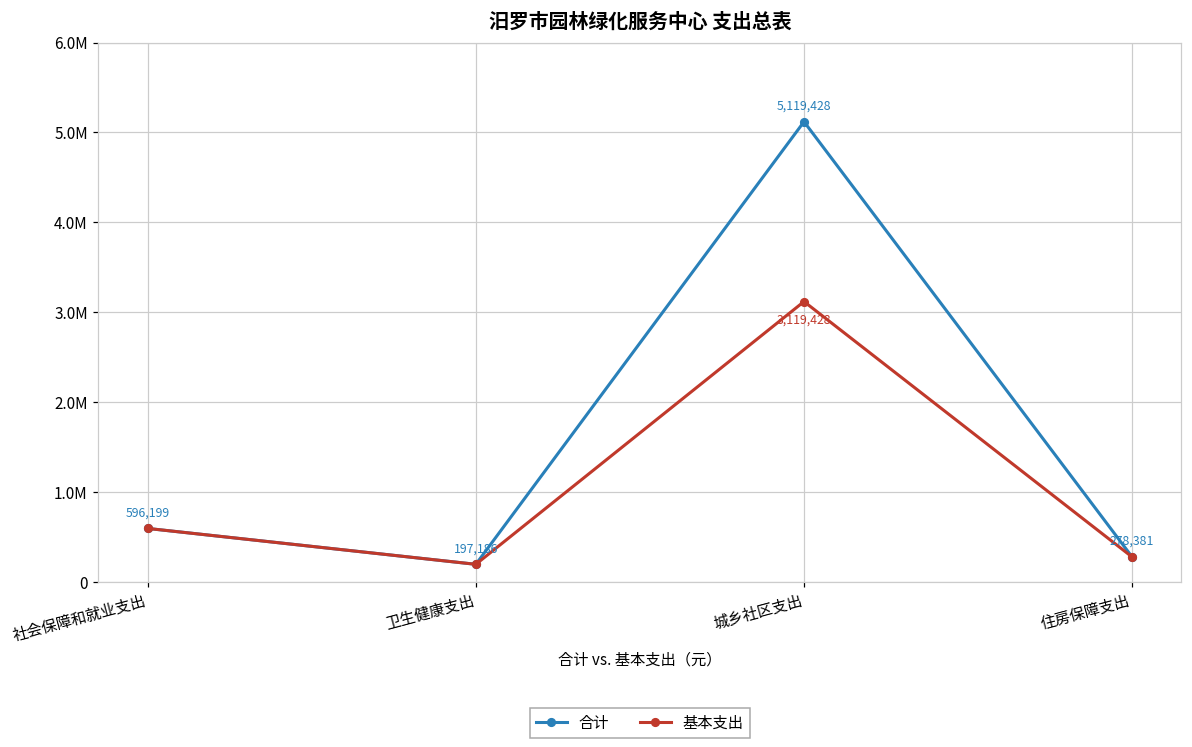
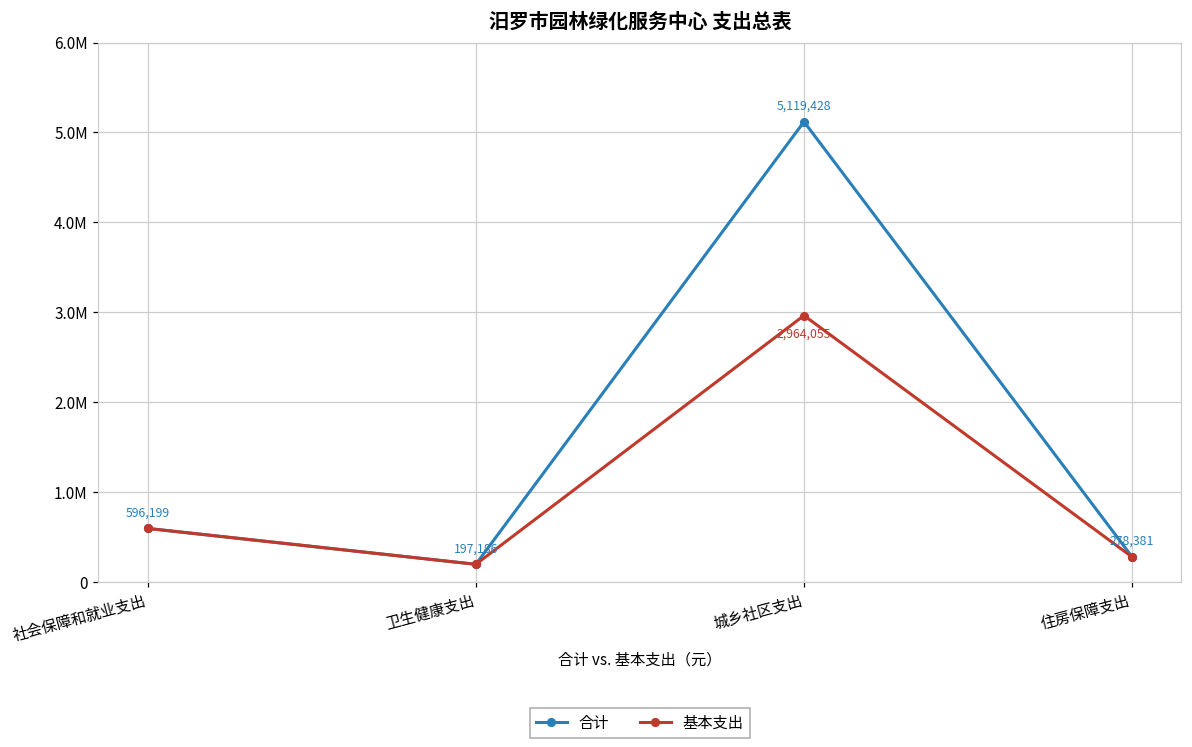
  {
    "合计": {
      "城乡社区支出": "5,119,428"
    },
    "基本支出": {
-     "城乡社区支出": "3,119,428"
+     "城乡社区支出": "2,964,055"
    }
  }
